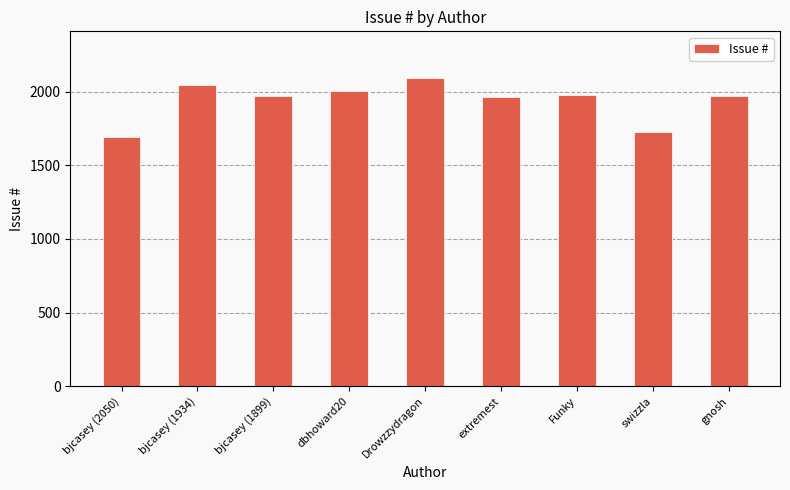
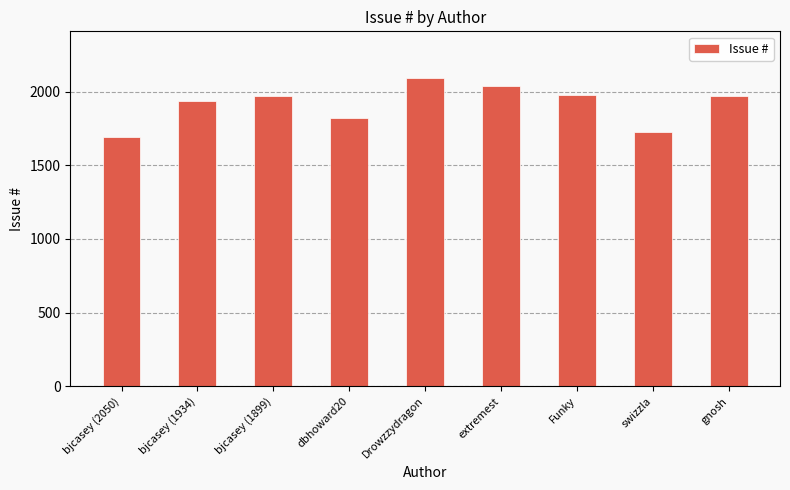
  {
    "bjcasey (2050)": 1690,
-   "bjcasey (1934)": 2040,
+   "bjcasey (1934)": 1930,
    "bjcasey (1899)": 1970,
-   "dbhoward20": 2000,
+   "dbhoward20": 1820,
    "Drowzzydragon": 2090,
-   "extremest": 1970,
+   "extremest": 2030,
    "Funky": 1980,
    "swizzla": 1720,
    "gnosh": 1970
  }
